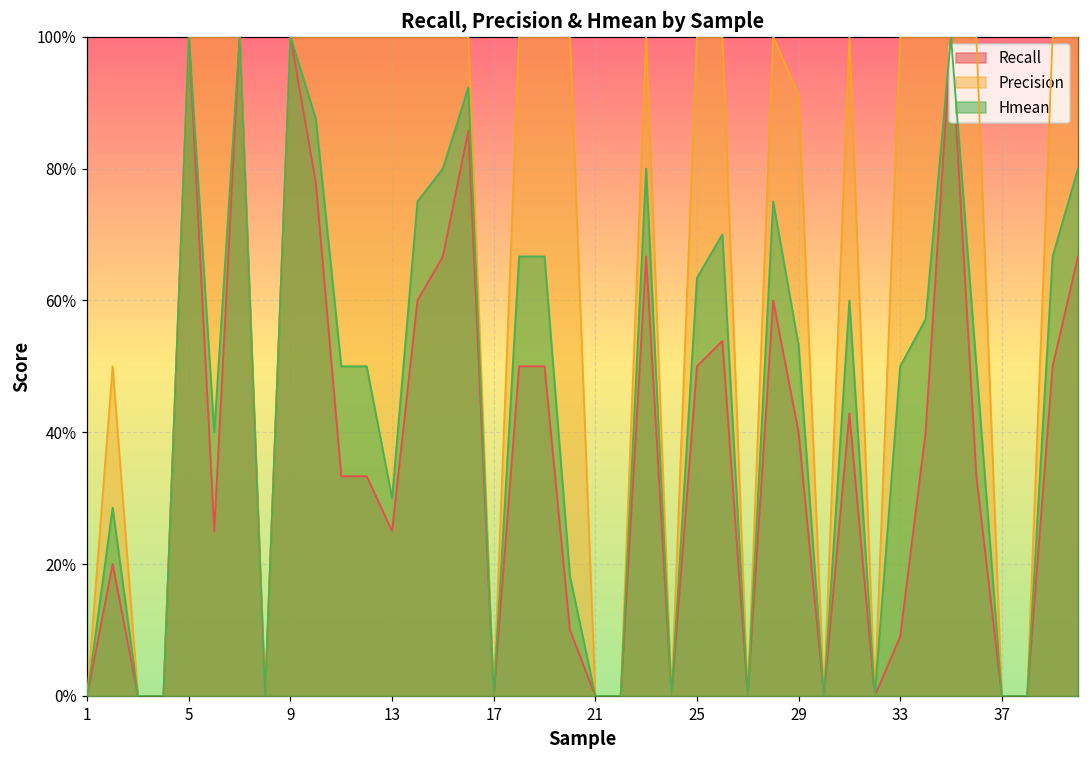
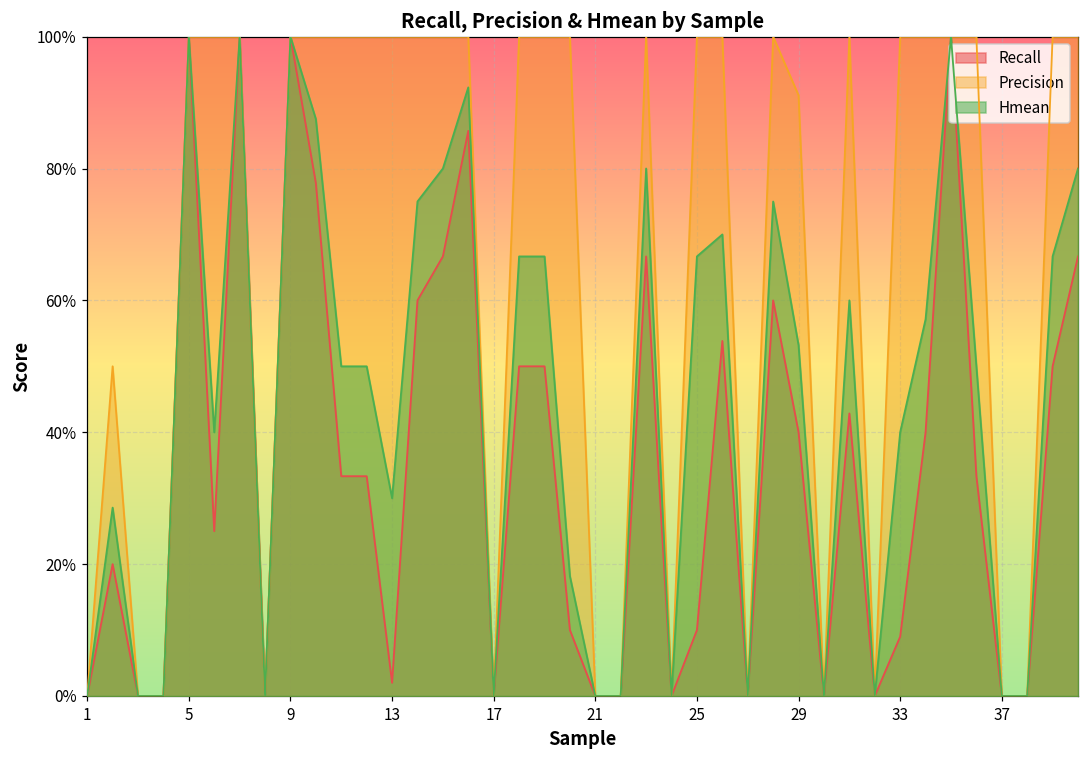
  {
    "Recall": {
-     "13": "25%",
-     "25": "50%",
+     "13": "2%",
+     "25": "10%",
      "29": "40%",
      "33": "9%"
    },
    "Precision": {
      "13": "100%",
      "25": "100%",
      "29": "91%",
      "33": "100%"
    },
    "Hmean": {
      "13": "30%",
-     "25": "63%",
+     "25": "67%",
      "29": "53%",
-     "33": "50%"
+     "33": "40%"
    }
  }
